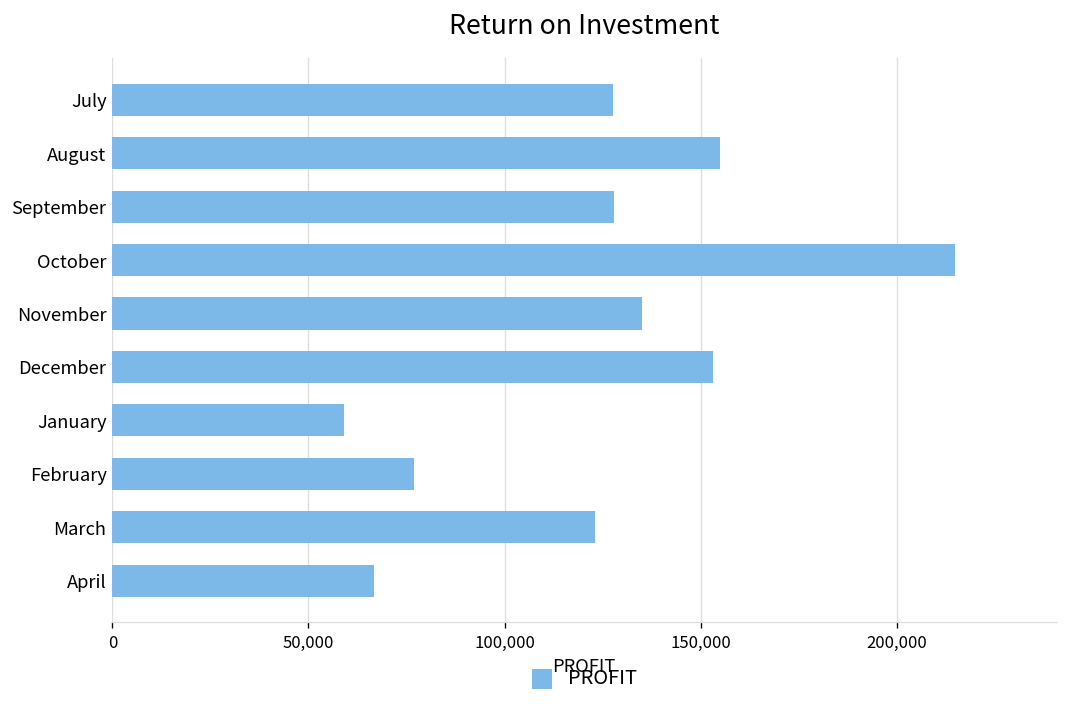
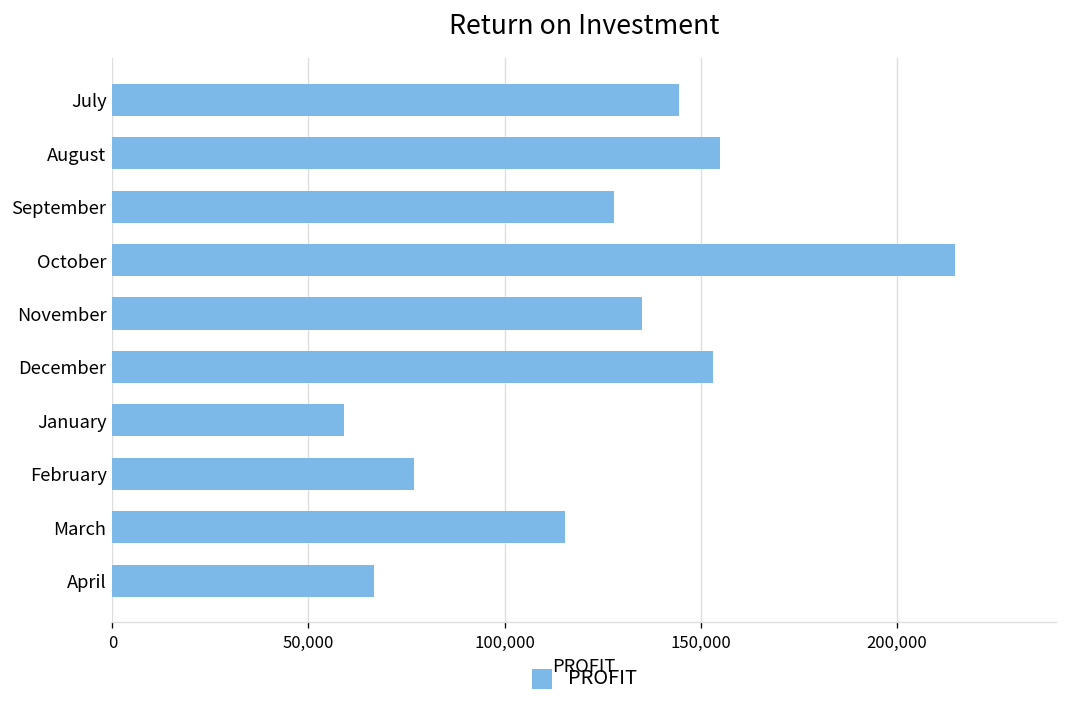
  {
-   "July": "128,000",
+   "July": "145,000",
    "August": "155,000",
    "September": "128,000",
    "October": "215,000",
    "November": "135,000",
    "December": "153,000",
    "January": "59,000",
    "February": "77,000",
-   "March": "123,000",
+   "March": "115,000",
    "April": "67,000"
  }
